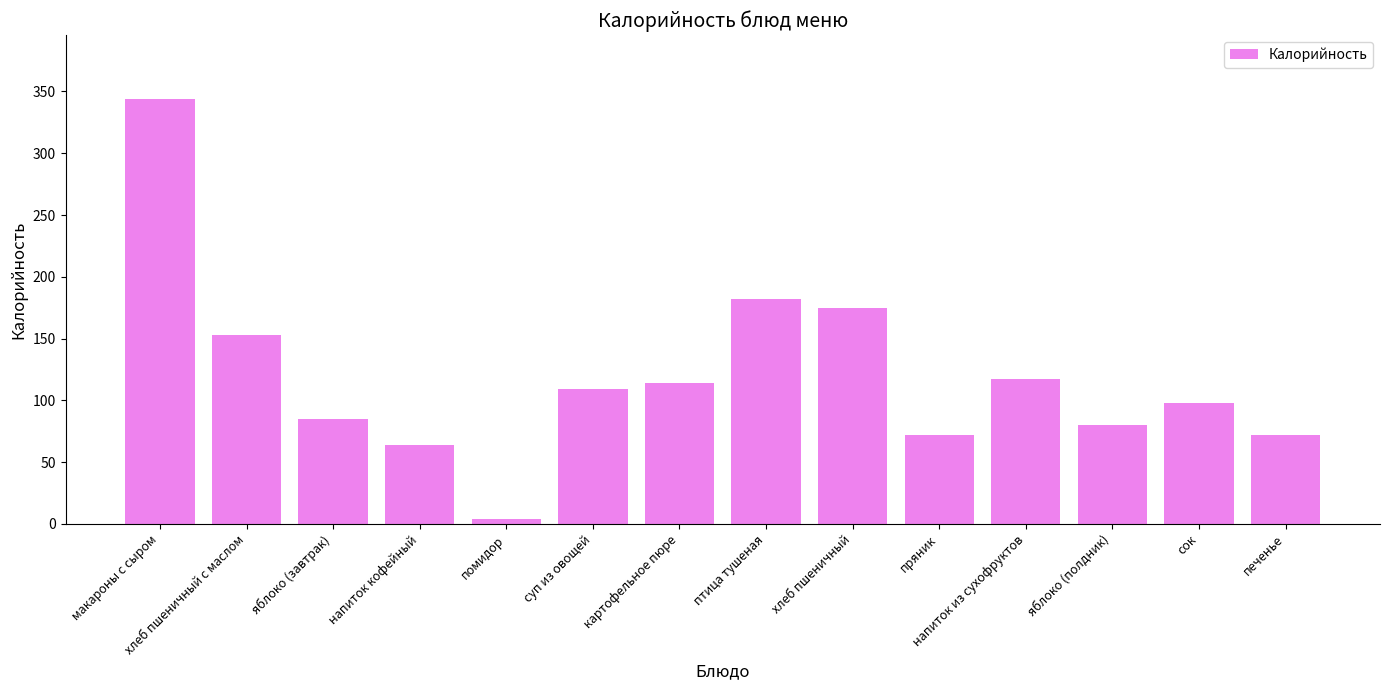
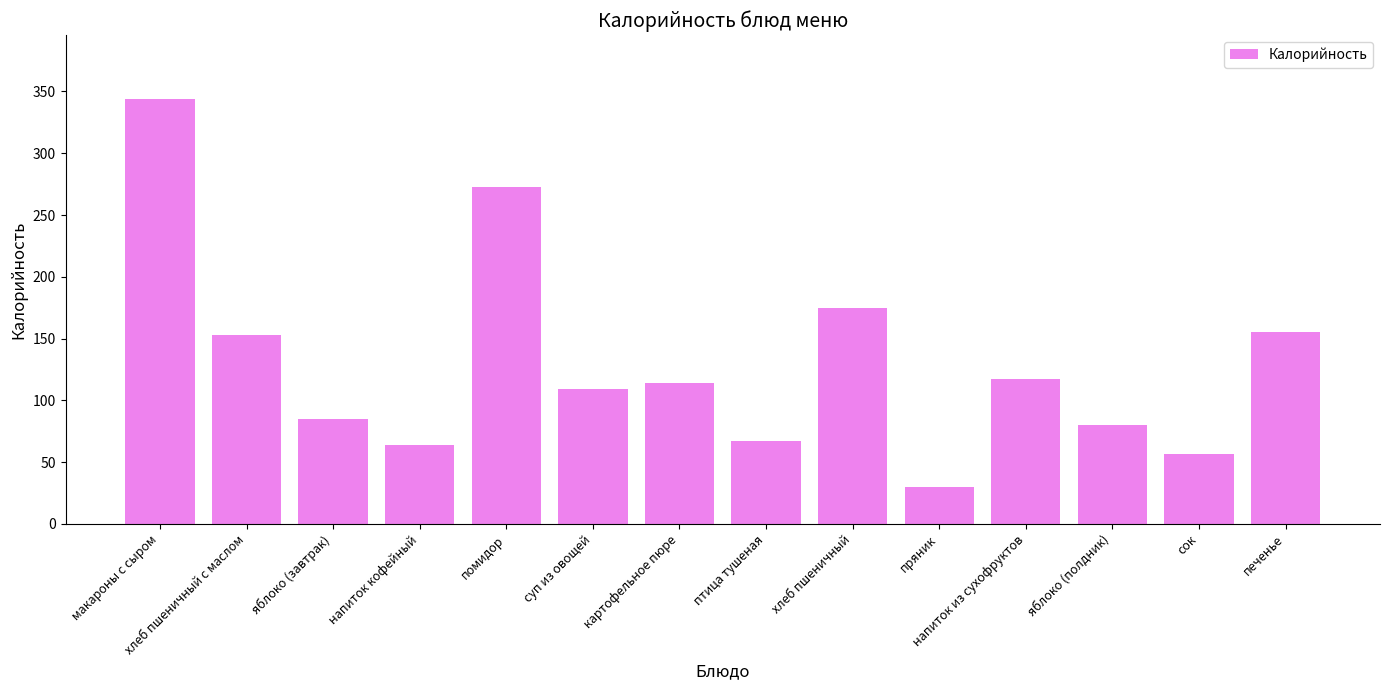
  {
    "макароны с сыром": 344,
    "хлеб пшеничный с маслом": 153,
    "яблоко (завтрак)": 85,
    "напиток кофейный": 64,
-   "помидор": 4,
+   "помидор": 273,
    "суп из овощей": 109,
    "картофельное пюре": 114,
-   "птица тушеная": 182,
+   "птица тушеная": 67,
    "хлеб пшеничный": 175,
-   "пряник": 72,
+   "пряник": 30,
    "напиток из сухофруктов": 117,
    "яблоко (полдник)": 80,
-   "сок": 98,
-   "печенье": 72
+   "сок": 57,
+   "печенье": 155
  }
